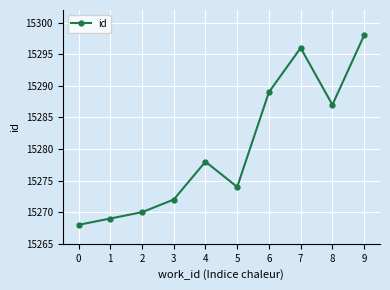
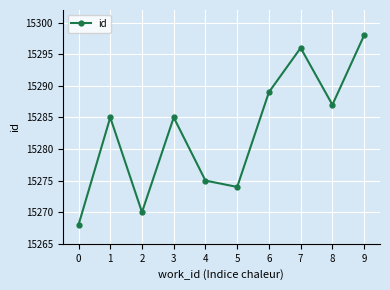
  {
    "0": 15268,
-   "1": 15269,
+   "1": 15285,
    "2": 15270,
-   "3": 15272,
-   "4": 15278,
+   "3": 15285,
+   "4": 15275,
    "5": 15274,
    "6": 15289,
    "7": 15296,
    "8": 15287,
    "9": 15298
  }
